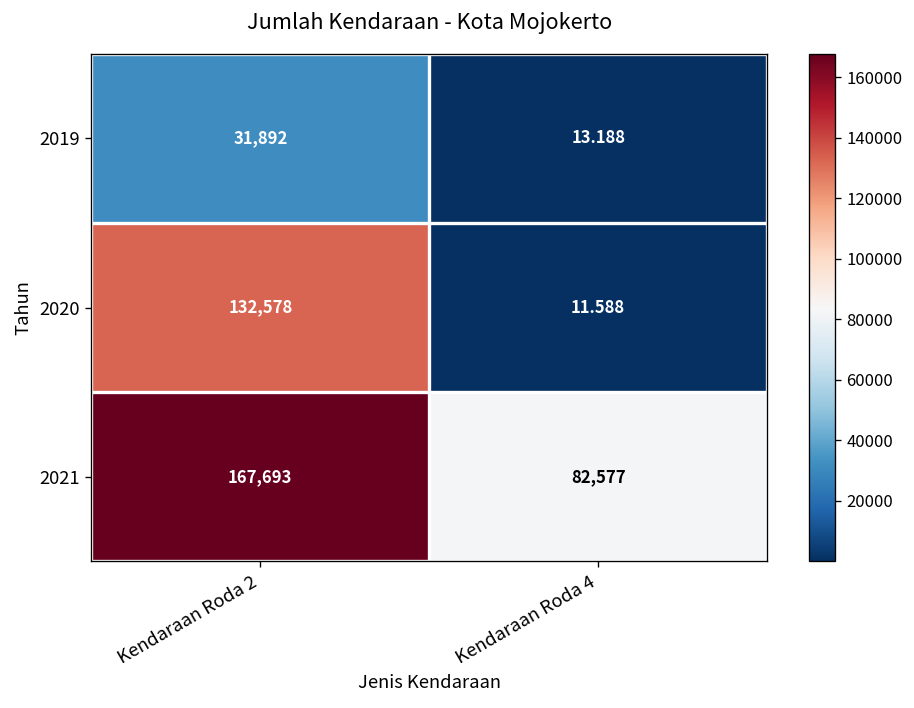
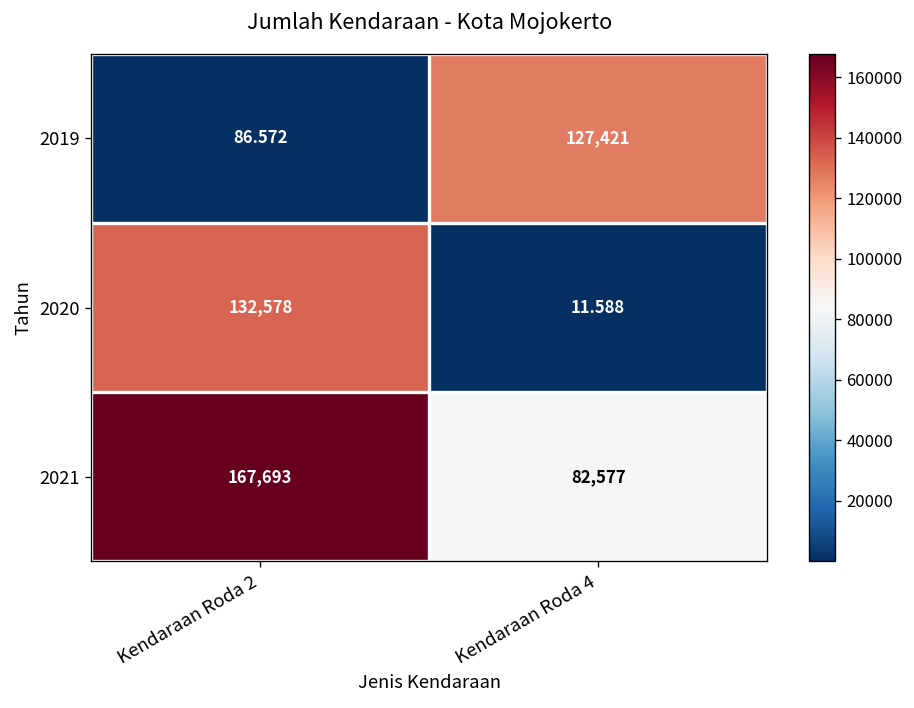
  {
    "2019": {
-     "Kendaraan Roda 2": "31,892",
-     "Kendaraan Roda 4": "13.188"
+     "Kendaraan Roda 2": "86.572",
+     "Kendaraan Roda 4": "127,421"
    },
    "2020": {
      "Kendaraan Roda 2": "132,578",
      "Kendaraan Roda 4": "11.588"
    },
    "2021": {
      "Kendaraan Roda 2": "167,693",
      "Kendaraan Roda 4": "82,577"
    }
  }
